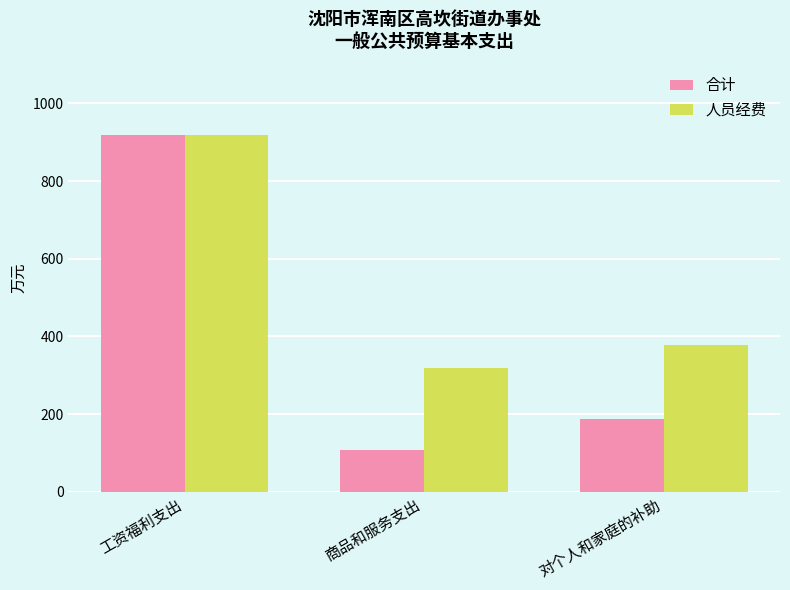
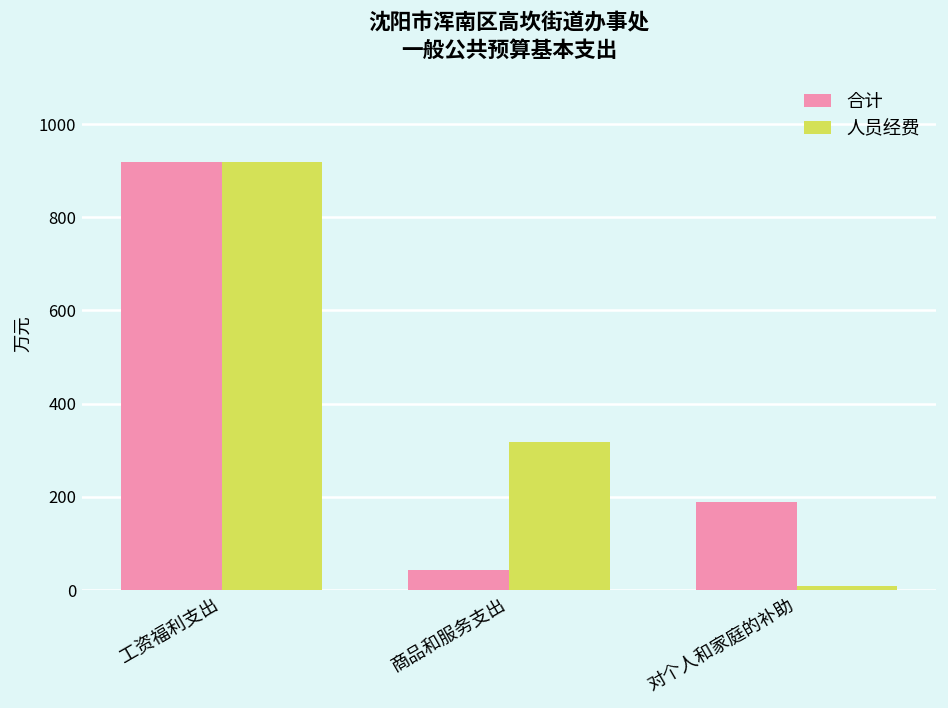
  {
    "合计": {
      "工资福利支出": 920,
-     "商品和服务支出": 110,
+     "商品和服务支出": 40,
      "对个人和家庭的补助": 190
    },
    "人员经费": {
      "工资福利支出": 920,
      "商品和服务支出": 320,
-     "对个人和家庭的补助": 380
+     "对个人和家庭的补助": 10
    }
  }
